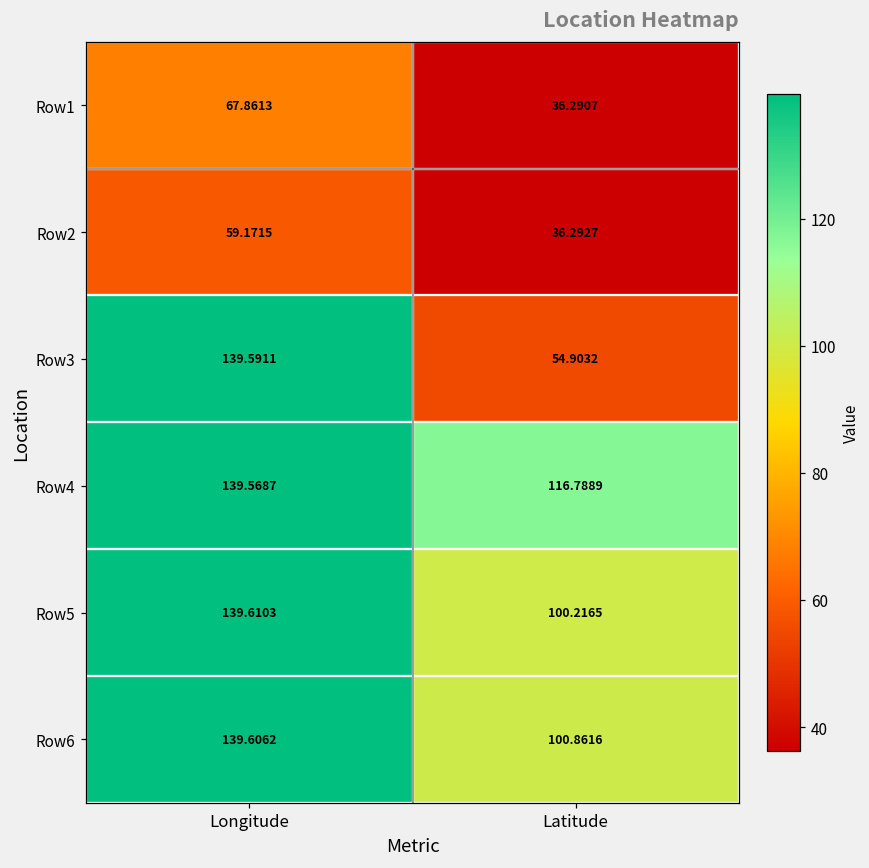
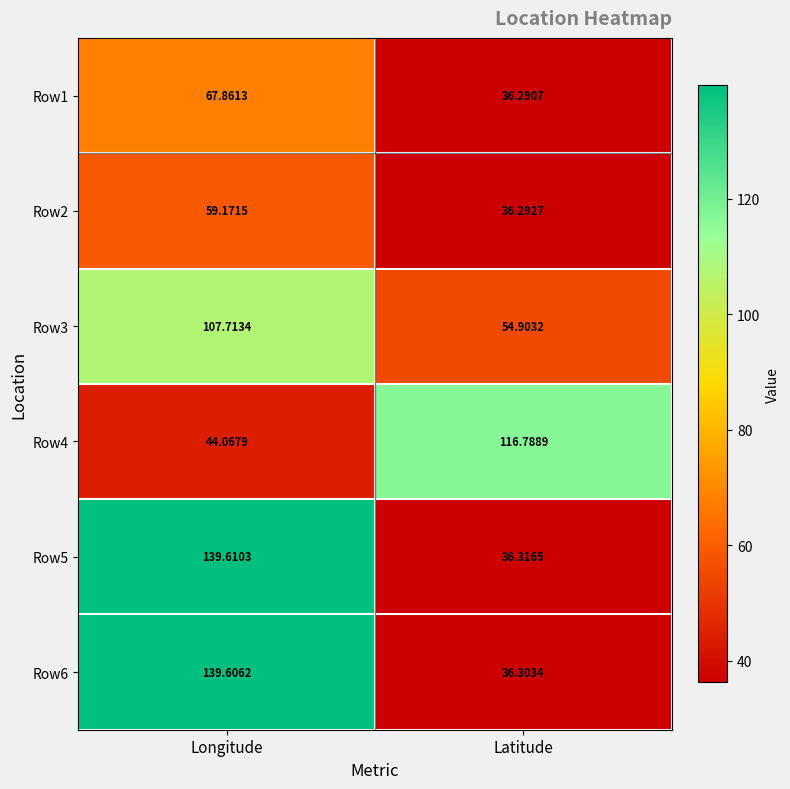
  {
    "Row1": {
      "Longitude": 67.8613,
      "Latitude": 36.2907
    },
    "Row2": {
      "Longitude": 59.1715,
      "Latitude": 36.2927
    },
    "Row3": {
-     "Longitude": 139.5911,
+     "Longitude": 107.7134,
      "Latitude": 54.9032
    },
    "Row4": {
-     "Longitude": 139.5687,
+     "Longitude": 44.0679,
      "Latitude": 116.7889
    },
    "Row5": {
      "Longitude": 139.6103,
-     "Latitude": 100.2165
+     "Latitude": 36.3165
    },
    "Row6": {
      "Longitude": 139.6062,
-     "Latitude": 100.8616
+     "Latitude": 36.3034
    }
  }
